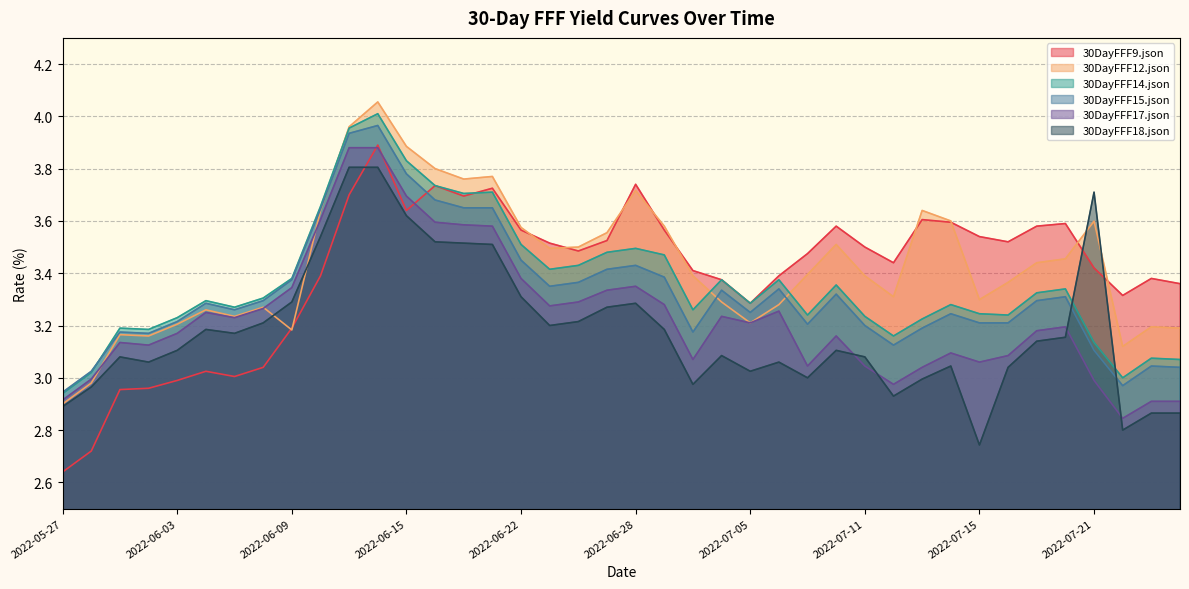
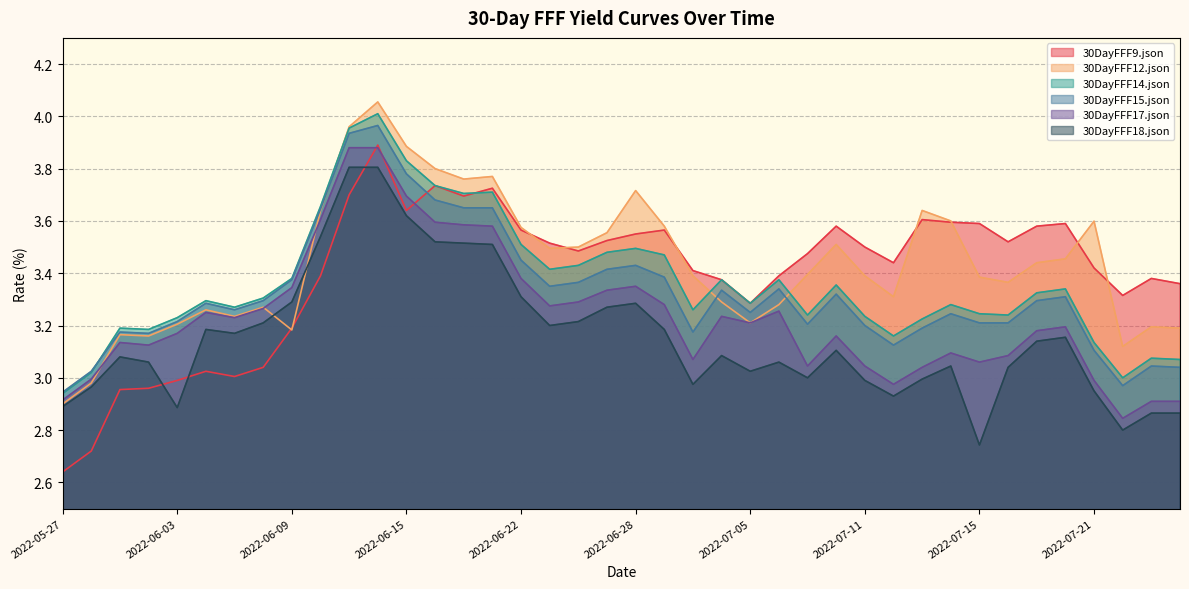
  {
    "30DayFFF9.json": {
      "2022-05-27": 2.64,
      "2022-06-03": 2.99,
      "2022-06-15": 3.64,
      "2022-06-22": 3.57,
-     "2022-06-28": 3.74,
+     "2022-06-28": 3.55,
      "2022-07-11": 3.50,
-     "2022-07-15": 3.54,
+     "2022-07-15": 3.59,
      "2022-07-21": 3.42
    },
    "30DayFFF12.json": {
      "2022-05-27": 2.90,
      "2022-06-03": 3.21,
      "2022-06-15": 3.89,
      "2022-06-22": 3.58,
      "2022-06-28": 3.72,
      "2022-07-11": 3.39,
-     "2022-07-15": 3.30,
+     "2022-07-15": 3.39,
      "2022-07-21": 3.60
    },
    "30DayFFF18.json": {
      "2022-05-27": 2.89,
-     "2022-06-03": 3.11,
+     "2022-06-03": 2.89,
      "2022-06-09": 3.29,
      "2022-06-15": 3.62,
      "2022-06-22": 3.31,
      "2022-06-28": 3.29,
      "2022-07-05": 3.03,
-     "2022-07-11": 3.08,
+     "2022-07-11": 2.99,
      "2022-07-15": 2.74,
-     "2022-07-21": 3.71
+     "2022-07-21": 2.95
    }
  }
